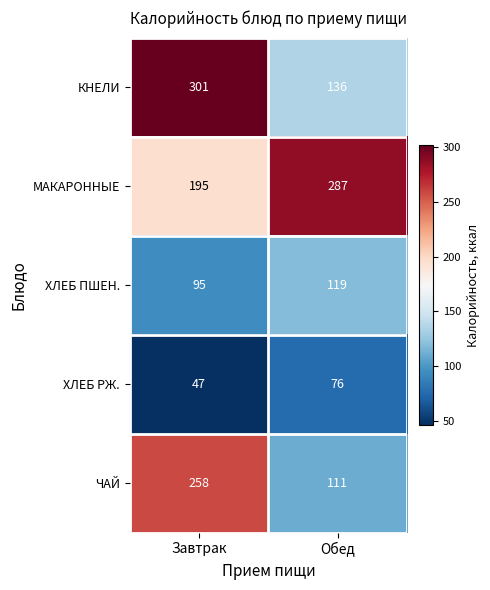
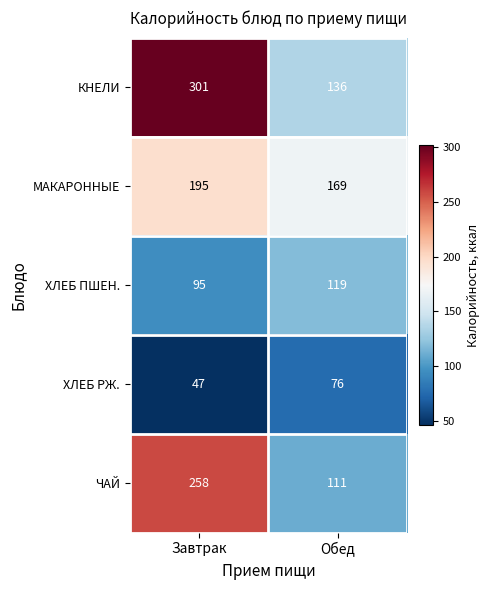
  {
    "КНЕЛИ": {
      "Завтрак": 301,
      "Обед": 136
    },
    "МАКАРОННЫЕ": {
      "Завтрак": 195,
-     "Обед": 287
+     "Обед": 169
    },
    "ХЛЕБ ПШЕН.": {
      "Завтрак": 95,
      "Обед": 119
    },
    "ХЛЕБ РЖ.": {
      "Завтрак": 47,
      "Обед": 76
    },
    "ЧАЙ": {
      "Завтрак": 258,
      "Обед": 111
    }
  }
